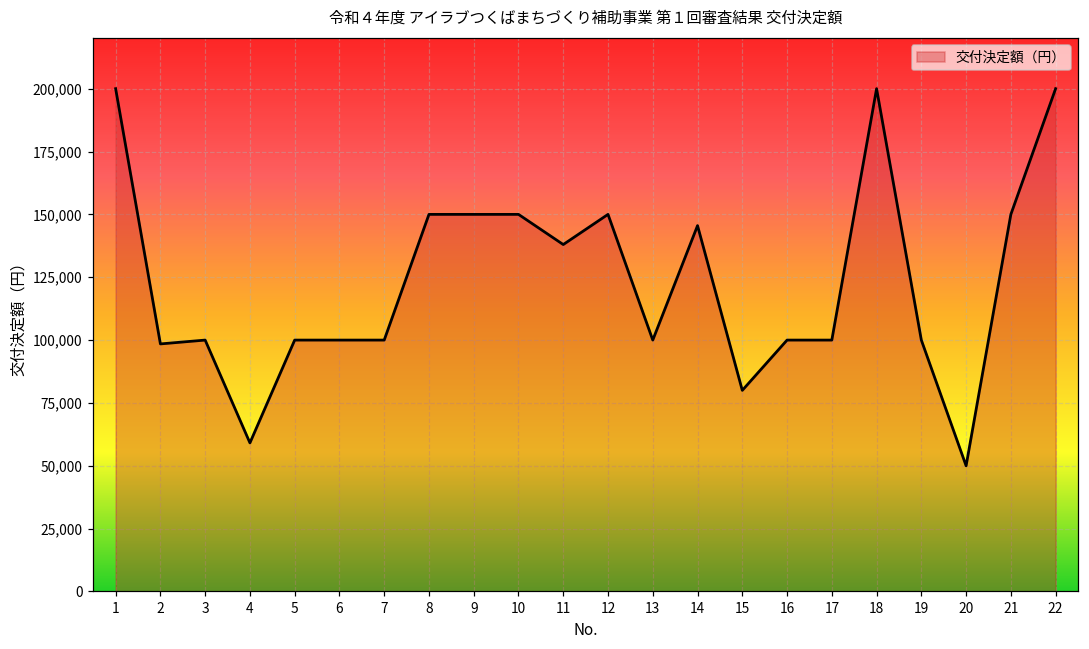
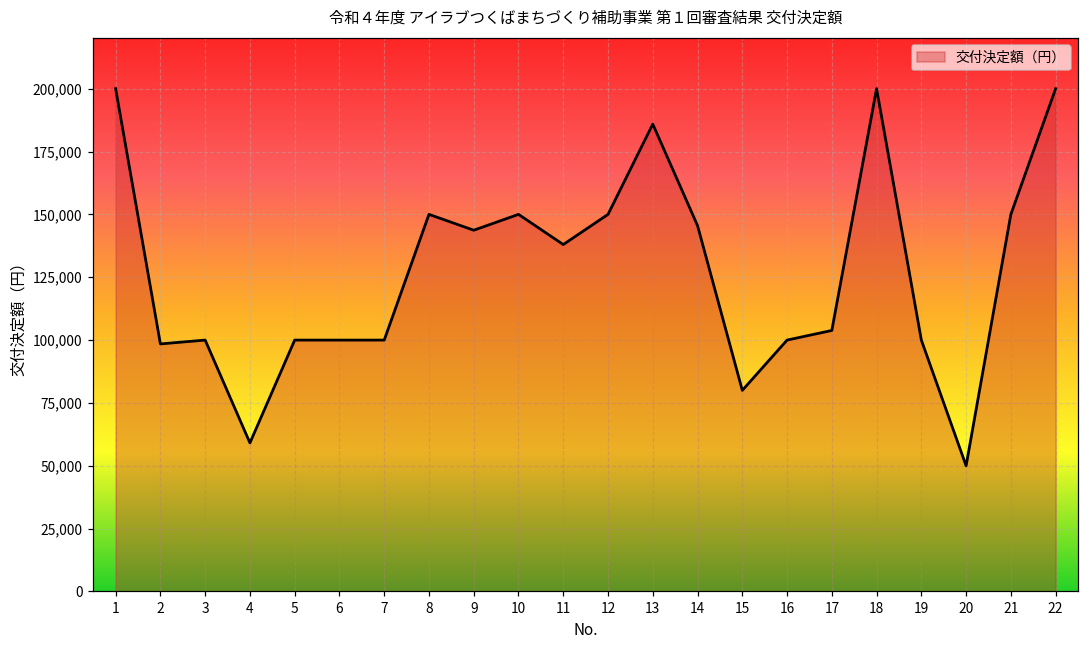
  {
    "1": "200,000",
    "2": "98,000",
    "3": "100,000",
    "4": "59,000",
    "5": "100,000",
    "6": "100,000",
    "7": "100,000",
    "8": "150,000",
-   "9": "150,000",
+   "9": "144,000",
    "10": "150,000",
    "11": "138,000",
    "12": "150,000",
-   "13": "100,000",
+   "13": "186,000",
    "14": "146,000",
    "15": "80,000",
    "16": "100,000",
-   "17": "100,000",
+   "17": "104,000",
    "18": "200,000",
    "19": "100,000",
    "20": "50,000",
    "21": "150,000",
    "22": "200,000"
  }
